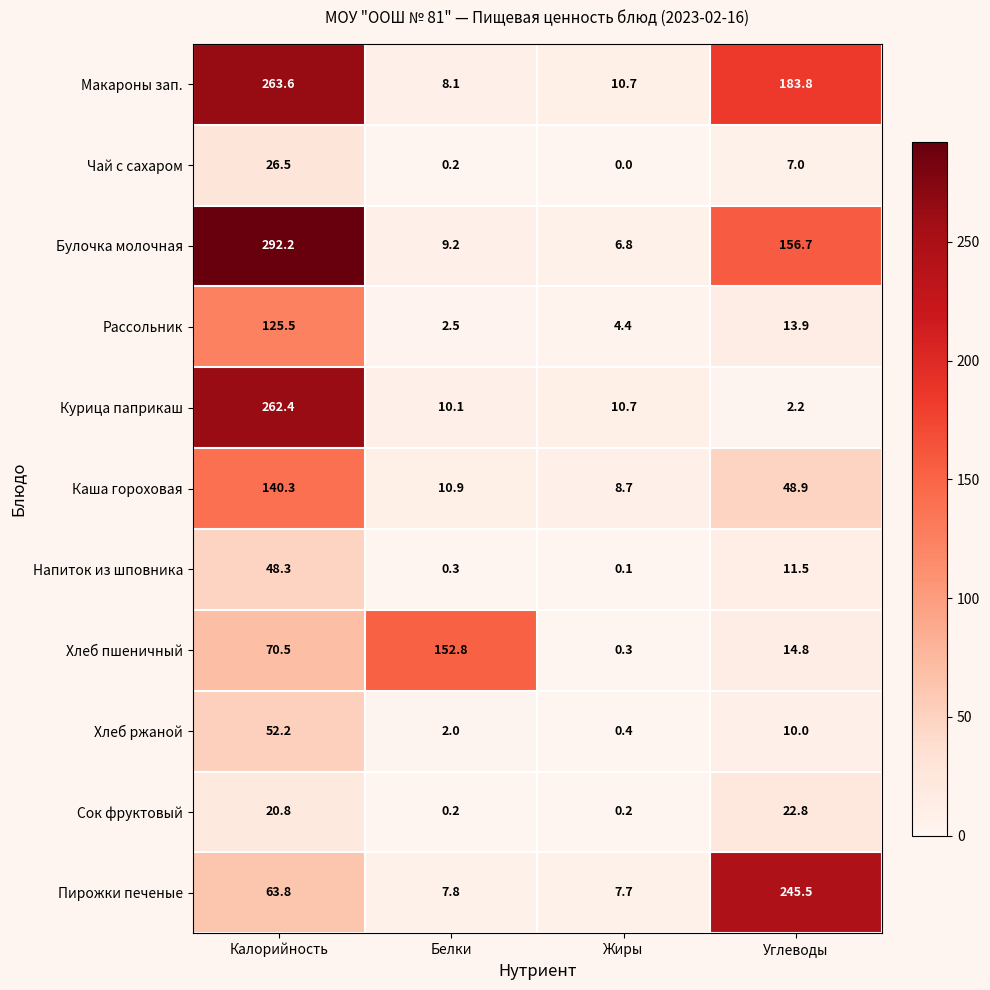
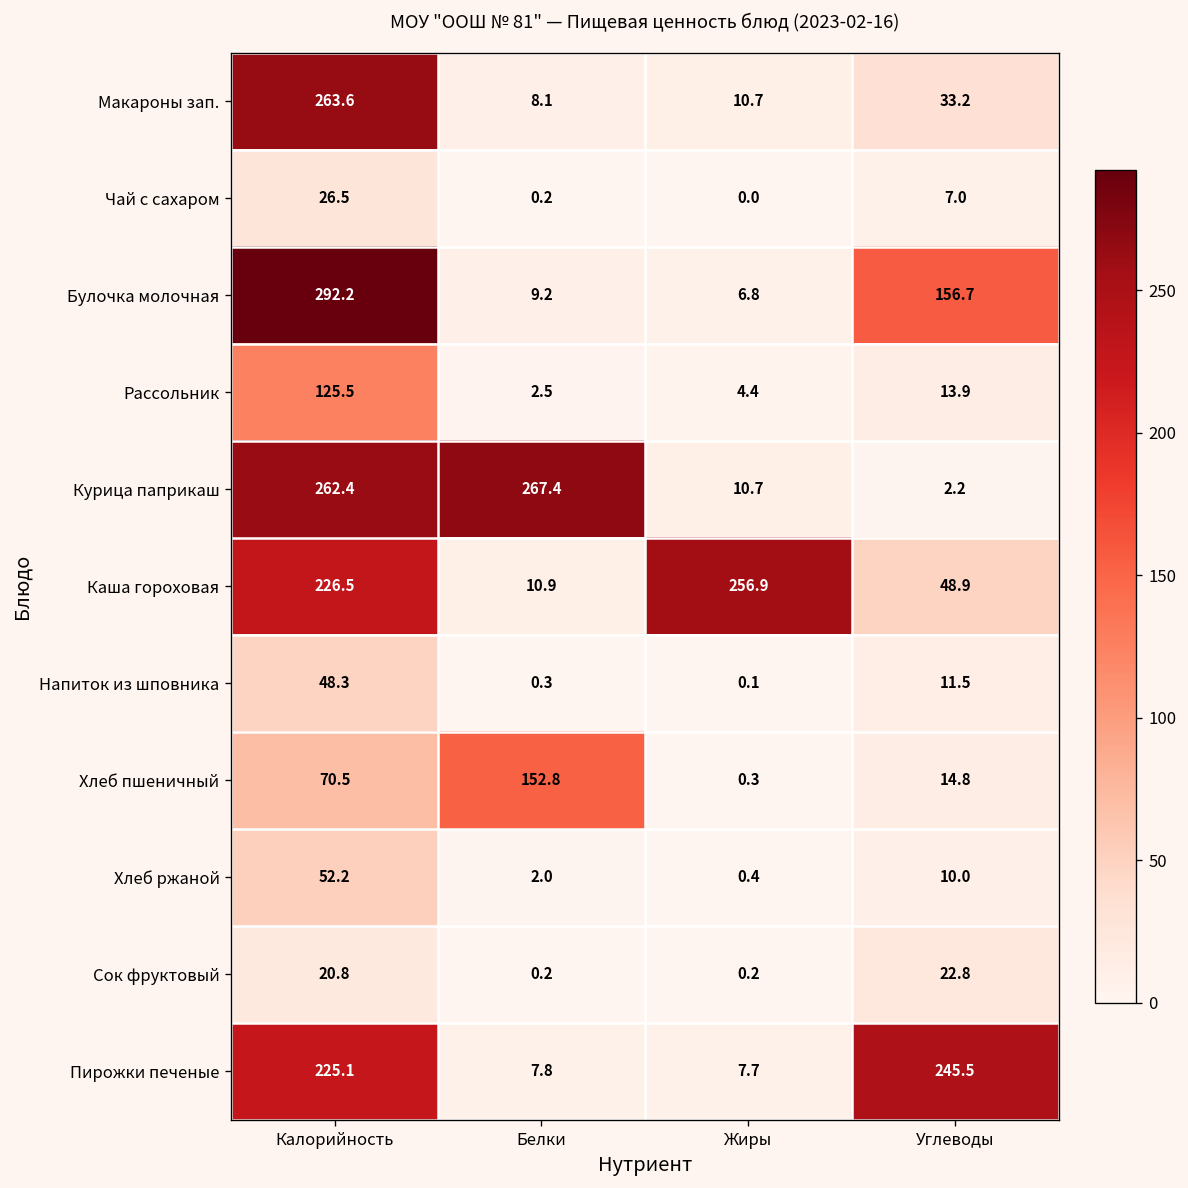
  {
    "Макароны зап.": {
      "Калорийность": 263.6,
      "Белки": 8.1,
      "Жиры": 10.7,
-     "Углеводы": 183.8
+     "Углеводы": 33.2
    },
    "Чай с сахаром": {
      "Калорийность": 26.5,
      "Белки": 0.2,
      "Жиры": 0.0,
      "Углеводы": 7.0
    },
    "Булочка молочная": {
      "Калорийность": 292.2,
      "Белки": 9.2,
      "Жиры": 6.8,
      "Углеводы": 156.7
    },
    "Рассольник": {
      "Калорийность": 125.5,
      "Белки": 2.5,
      "Жиры": 4.4,
      "Углеводы": 13.9
    },
    "Курица паприкаш": {
      "Калорийность": 262.4,
-     "Белки": 10.1,
+     "Белки": 267.4,
      "Жиры": 10.7,
      "Углеводы": 2.2
    },
    "Каша гороховая": {
-     "Калорийность": 140.3,
+     "Калорийность": 226.5,
      "Белки": 10.9,
-     "Жиры": 8.7,
+     "Жиры": 256.9,
      "Углеводы": 48.9
    },
    "Напиток из шповника": {
      "Калорийность": 48.3,
      "Белки": 0.3,
      "Жиры": 0.1,
      "Углеводы": 11.5
    },
    "Хлеб пшеничный": {
      "Калорийность": 70.5,
      "Белки": 152.8,
      "Жиры": 0.3,
      "Углеводы": 14.8
    },
    "Хлеб ржаной": {
      "Калорийность": 52.2,
      "Белки": 2.0,
      "Жиры": 0.4,
      "Углеводы": 10.0
    },
    "Сок фруктовый": {
      "Калорийность": 20.8,
      "Белки": 0.2,
      "Жиры": 0.2,
      "Углеводы": 22.8
    },
    "Пирожки печеные": {
-     "Калорийность": 63.8,
+     "Калорийность": 225.1,
      "Белки": 7.8,
      "Жиры": 7.7,
      "Углеводы": 245.5
    }
  }
